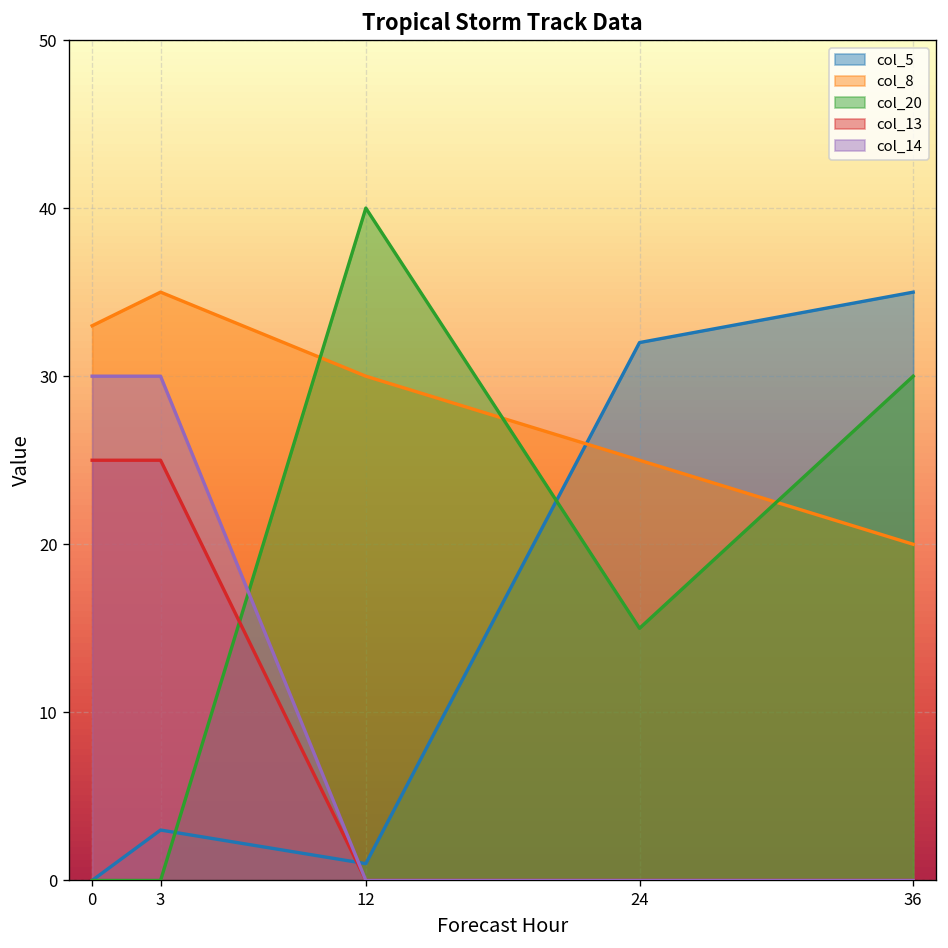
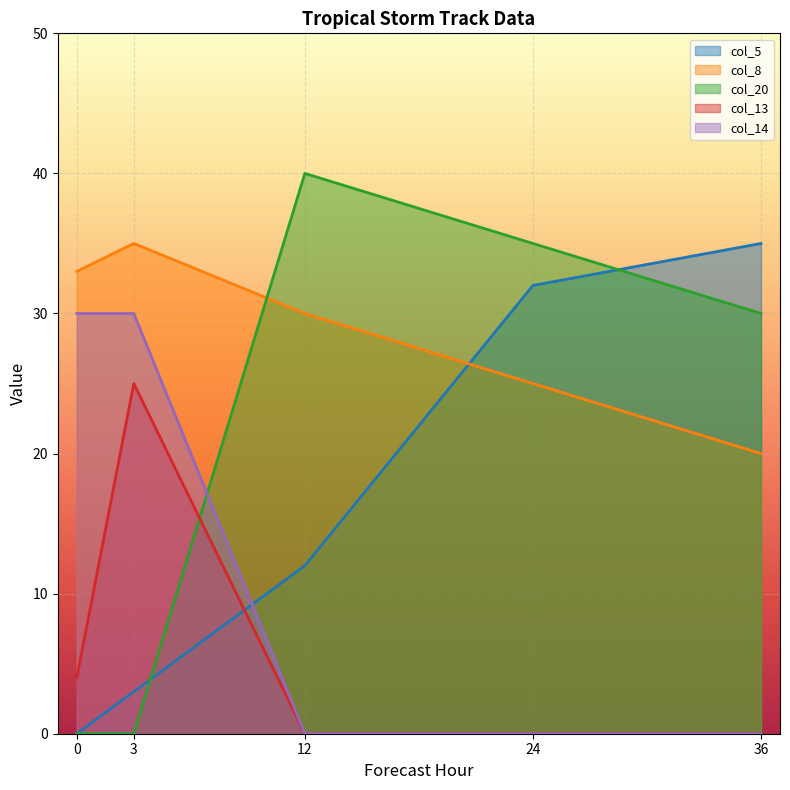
  {
    "col_5": {
      "3": 3,
-     "12": 1,
+     "12": 12,
      "24": 32,
      "36": 35
    },
    "col_8": {
      "0": 33,
      "3": 35,
      "12": 30,
      "24": 25,
      "36": 20
    },
    "col_20": {
      "3": 0,
      "12": 40,
-     "24": 15,
+     "24": 35,
      "36": 30
    },
    "col_13": {
-     "0": 25,
+     "0": 4,
      "3": 25
    },
    "col_14": {
      "0": 30,
      "3": 30
    }
  }
